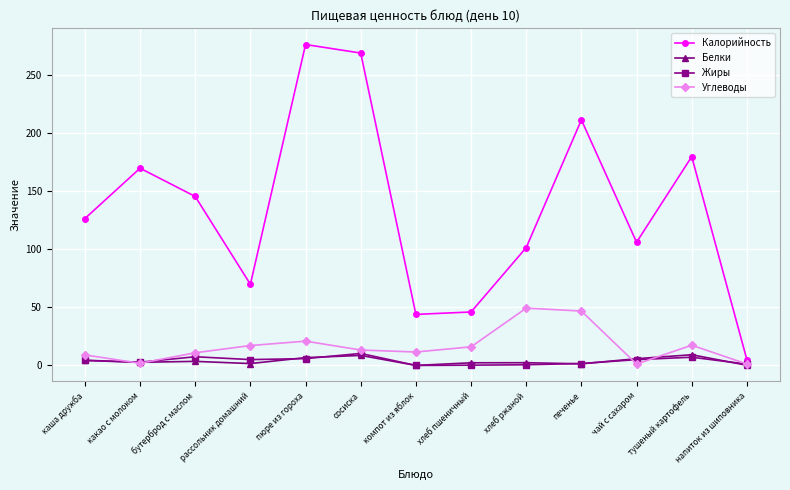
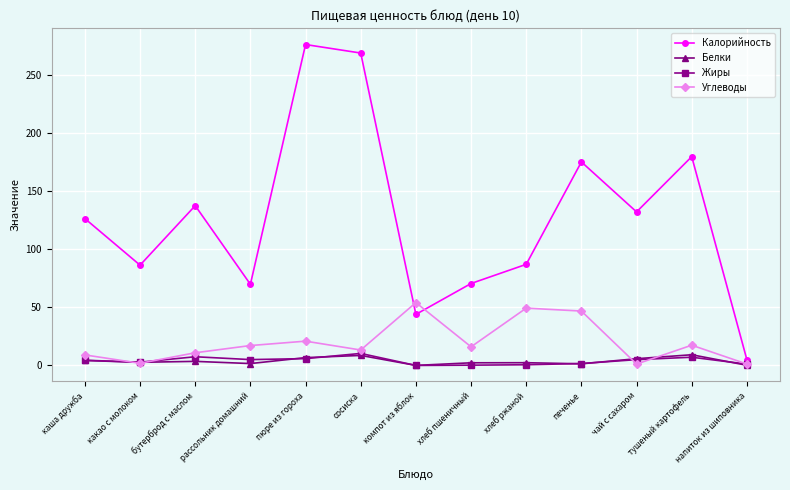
  {
    "Калорийность": {
      "каша дружба": 126,
-     "какао с молоком": 170,
-     "бутерброд с маслом": 145,
+     "какао с молоком": 86,
+     "бутерброд с маслом": 137,
      "рассольник домашний": 70,
      "пюре из гороха": 276,
      "сосиска": 269,
      "компот из яблок": 44,
-     "хлеб пшеничный": 46,
-     "хлеб ржаной": 101,
-     "печенье": 211,
-     "чай с сахаром": 106,
+     "хлеб пшеничный": 71,
+     "хлеб ржаной": 87,
+     "печенье": 175,
+     "чай с сахаром": 132,
      "тушеный картофель": 180,
      "напиток из шиповника": 5
    },
    "Углеводы": {
      "каша дружба": 9,
      "бутерброд с маслом": 11,
      "рассольник домашний": 17,
      "пюре из гороха": 21,
      "сосиска": 13,
-     "компот из яблок": 12,
+     "компот из яблок": 54,
      "хлеб пшеничный": 16,
      "хлеб ржаной": 49,
      "печенье": 47,
      "чай с сахаром": 1,
      "тушеный картофель": 17
    }
  }
